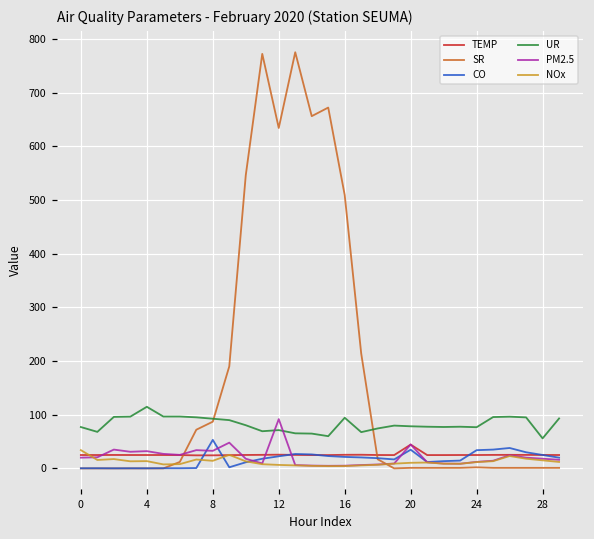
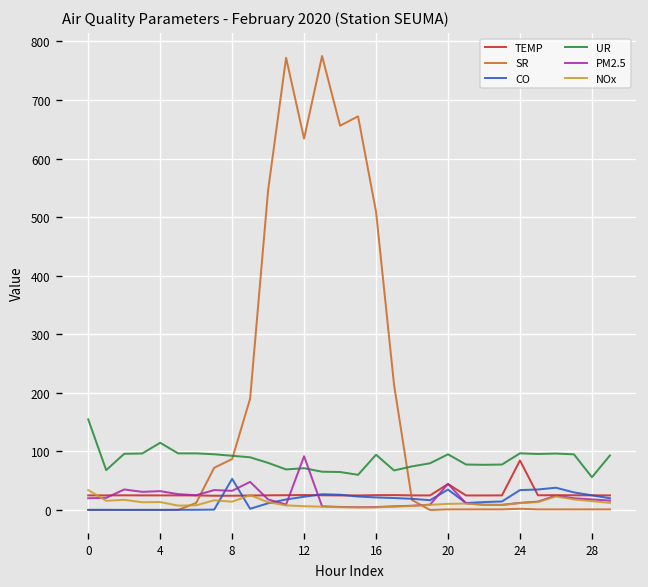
  {
    "TEMP": {
      "4": 20,
      "8": 20,
-     "24": 20
+     "24": 80
    },
    "CO": {
      "8": 50,
      "20": 30,
      "24": 30
    },
    "UR": {
-     "0": 80,
+     "0": 150,
      "4": 110,
      "8": 90,
      "12": 70,
      "16": 90,
-     "20": 80,
-     "24": 80,
+     "20": 100,
+     "24": 100,
      "28": 60
    },
    "PM2.5": {
      "4": 30,
      "8": 30,
      "12": 90
    }
  }
